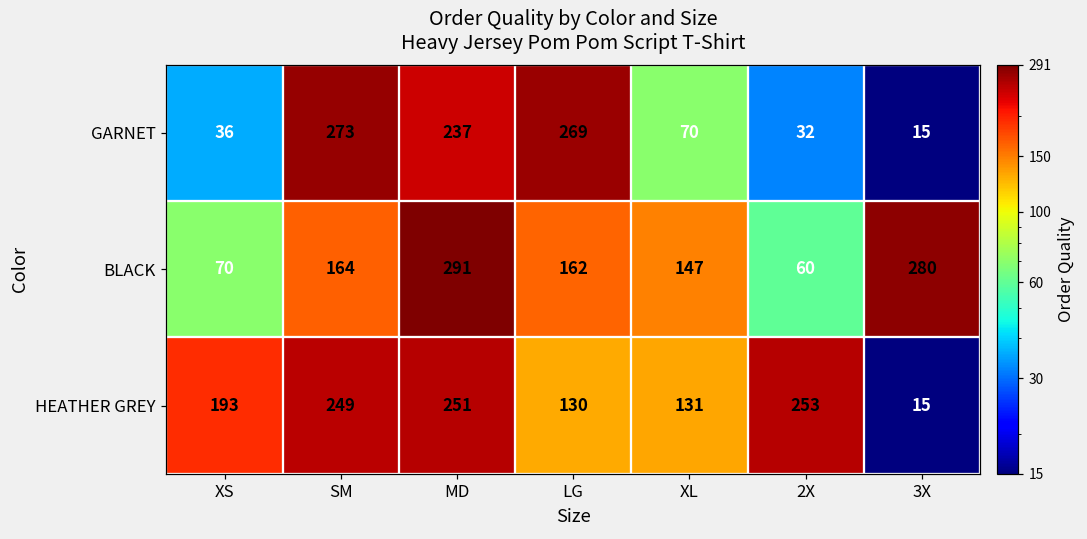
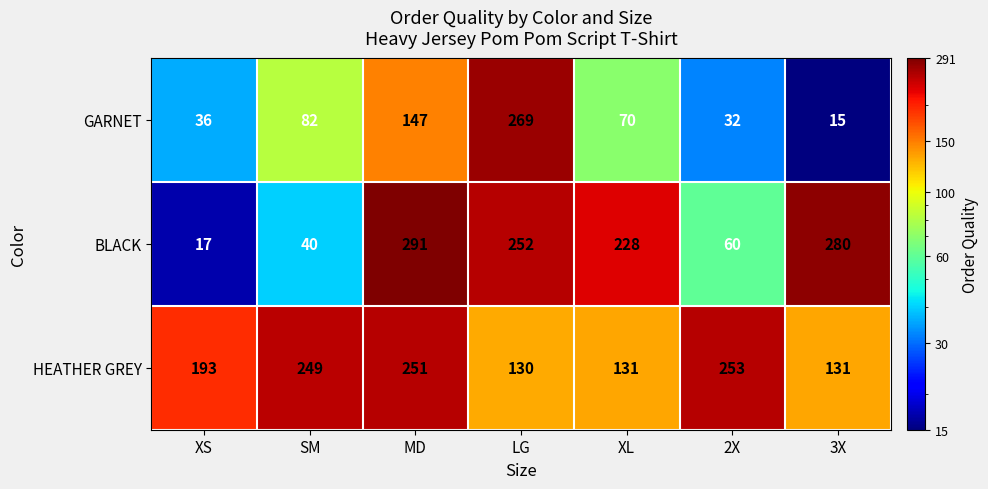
  {
    "GARNET": {
      "XS": 36,
-     "SM": 273,
-     "MD": 237,
+     "SM": 82,
+     "MD": 147,
      "LG": 269,
      "XL": 70,
      "2X": 32,
      "3X": 15
    },
    "BLACK": {
-     "XS": 70,
-     "SM": 164,
+     "XS": 17,
+     "SM": 40,
      "MD": 291,
-     "LG": 162,
-     "XL": 147,
+     "LG": 252,
+     "XL": 228,
      "2X": 60,
      "3X": 280
    },
    "HEATHER GREY": {
      "XS": 193,
      "SM": 249,
      "MD": 251,
      "LG": 130,
      "XL": 131,
      "2X": 253,
-     "3X": 15
+     "3X": 131
    }
  }
